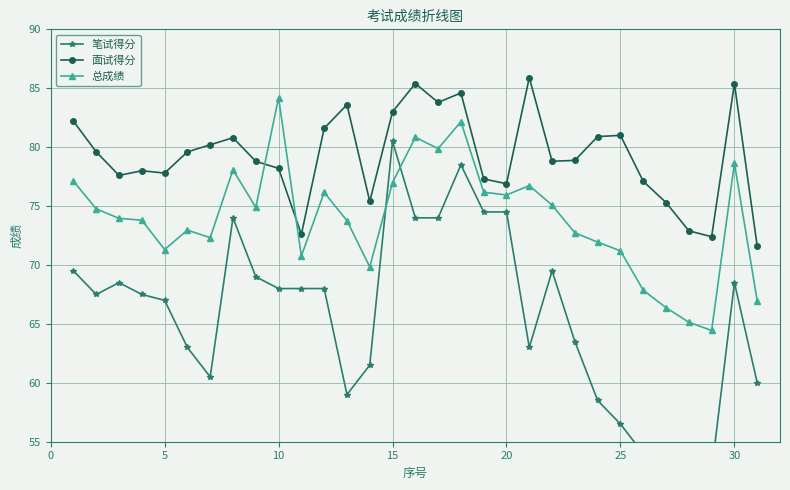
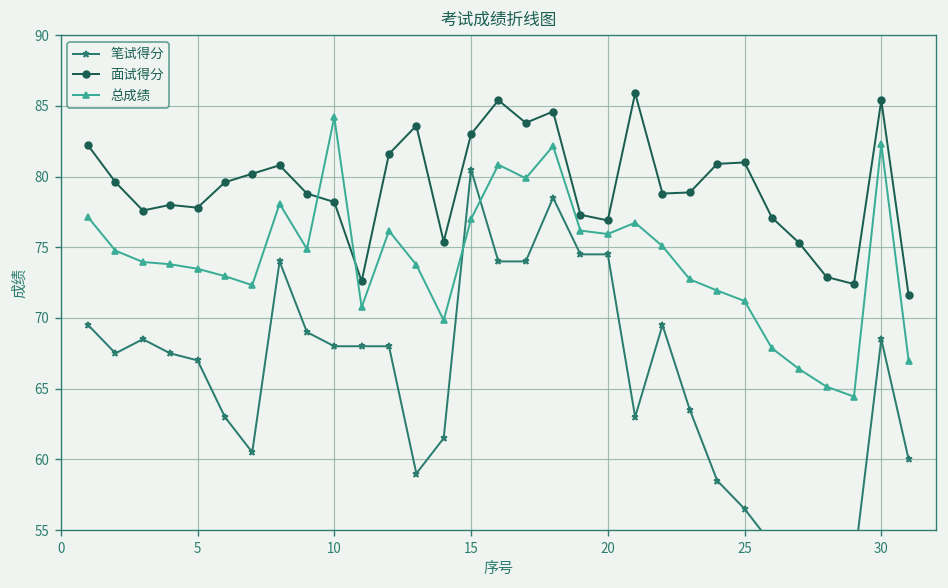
  {
    "总成绩": {
-     "5": 71.3,
+     "5": 73.5,
      "10": 84.2,
      "15": 77.0,
      "20": 75.9,
      "25": 71.2,
-     "30": 78.6
+     "30": 82.3
    }
  }
